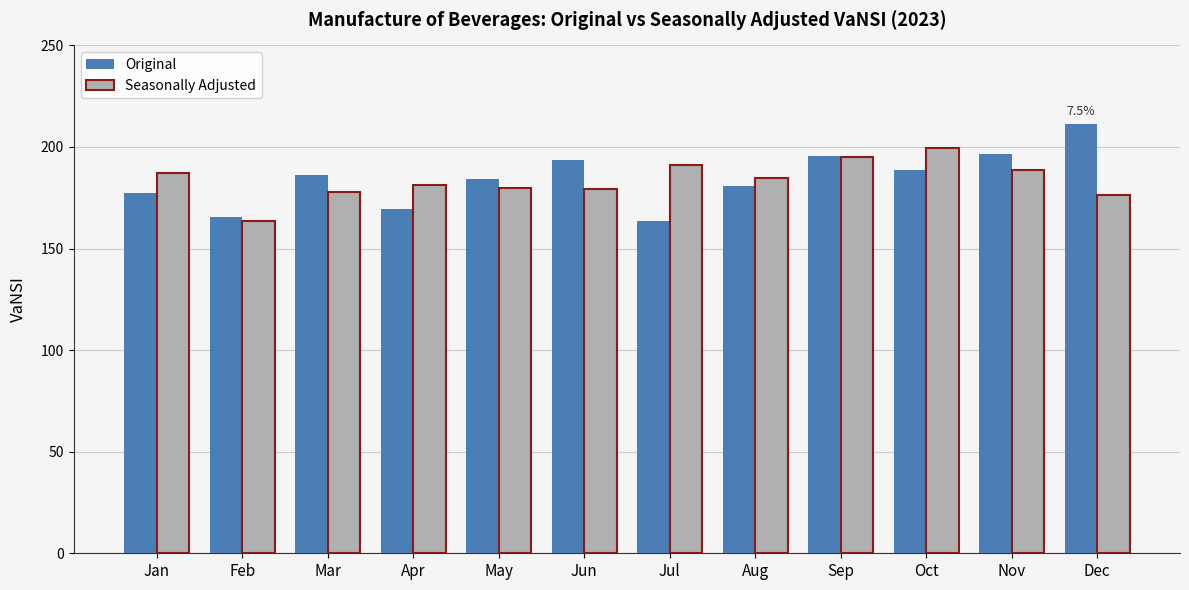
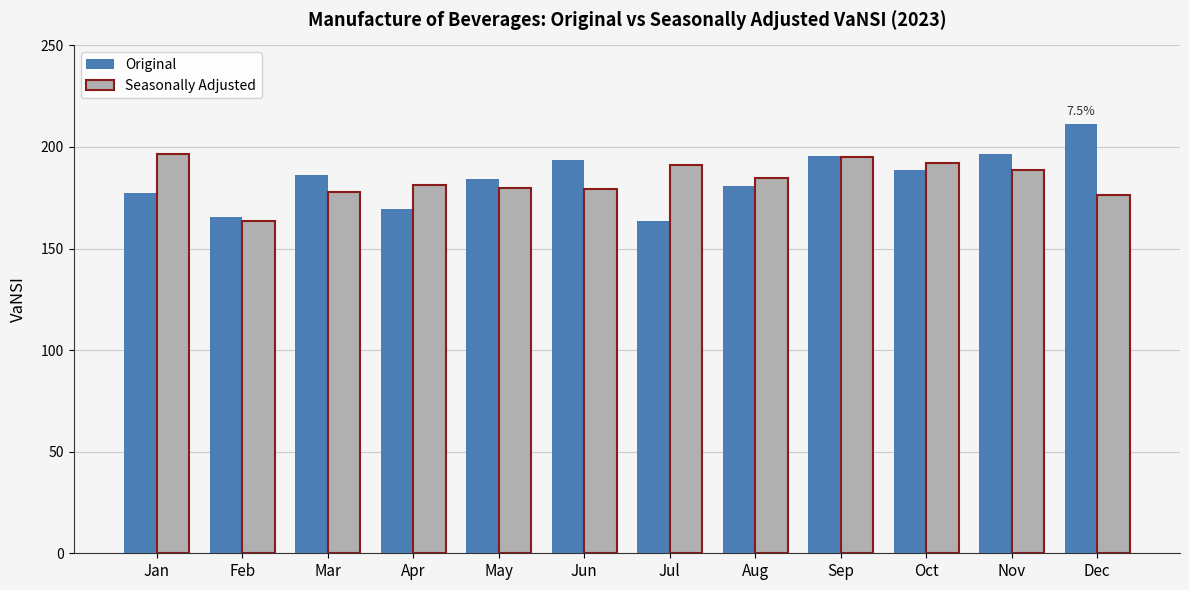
  {
    "Original": {
      "Jan": 177,
      "Feb": 165,
      "Mar": 186,
      "Apr": 169,
      "May": 184,
      "Jun": 193,
      "Jul": 164,
      "Aug": 181,
      "Sep": 195,
      "Oct": 189,
      "Nov": 197
    },
    "Seasonally Adjusted": {
-     "Jan": 187,
+     "Jan": 197,
      "Feb": 163,
      "Mar": 178,
      "Apr": 181,
      "May": 180,
      "Jun": 179,
      "Jul": 191,
      "Aug": 185,
      "Sep": 195,
-     "Oct": 200,
+     "Oct": 192,
      "Nov": 189,
      "Dec": 177
    }
  }
